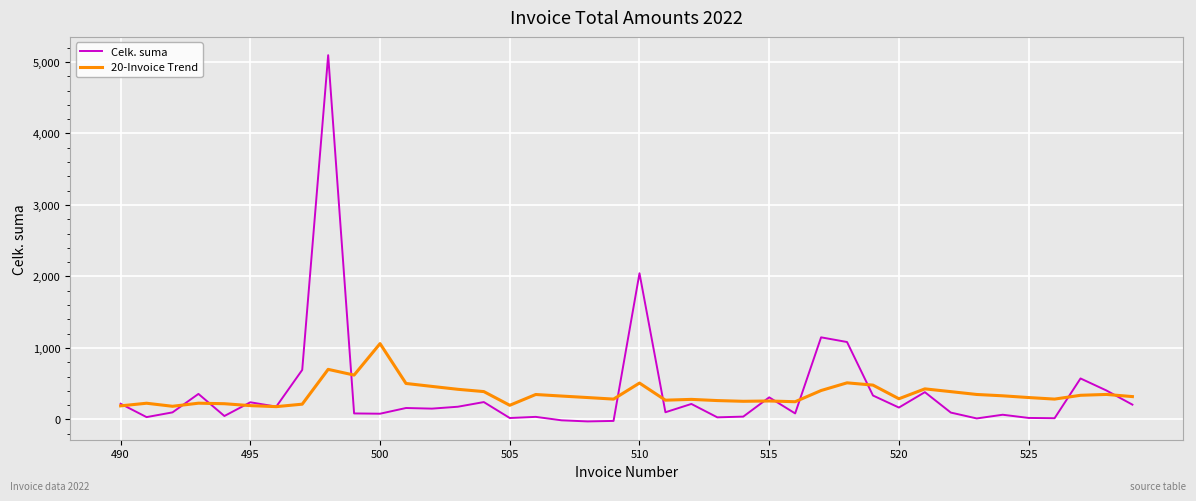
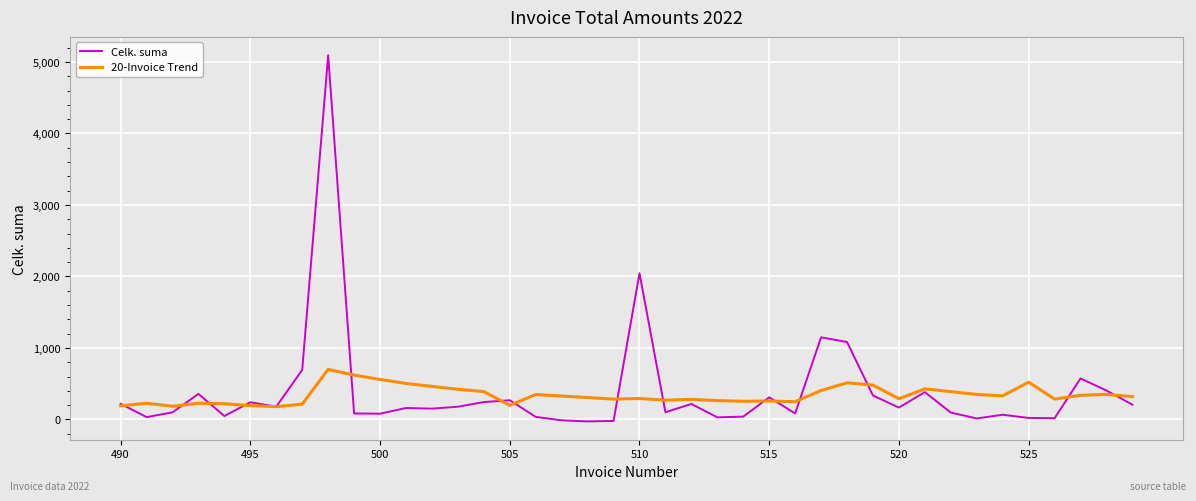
  {
    "Celk. suma": {
      "495": "200",
      "500": "100",
-     "505": "0",
+     "505": "300",
      "510": "2,000",
      "515": "300",
      "520": "200",
      "525": "0"
    },
    "20-Invoice Trend": {
      "495": "200",
-     "500": "1,100",
+     "500": "600",
      "505": "200",
-     "510": "500",
+     "510": "300",
      "515": "300",
      "520": "300",
-     "525": "300"
+     "525": "500"
    }
  }
